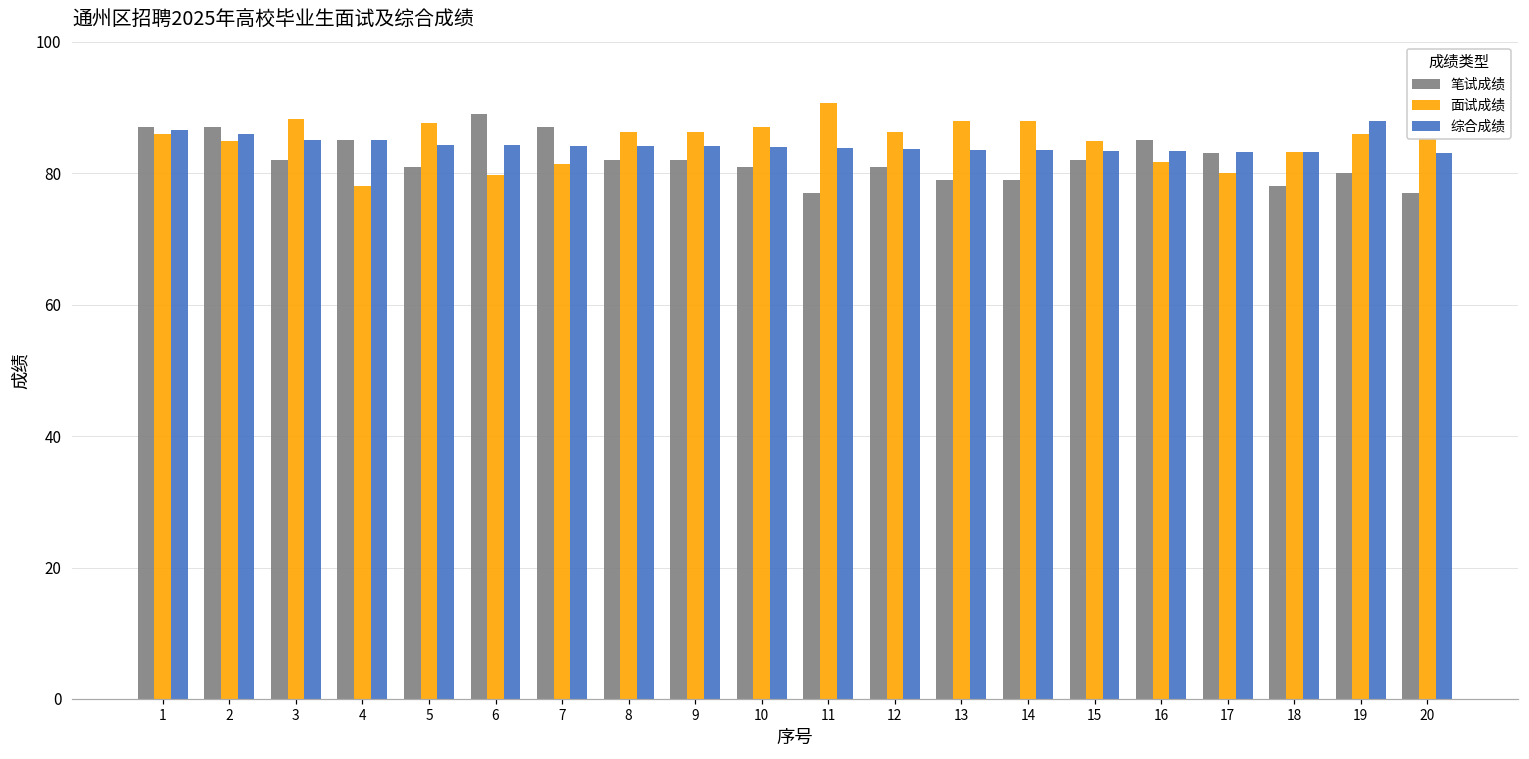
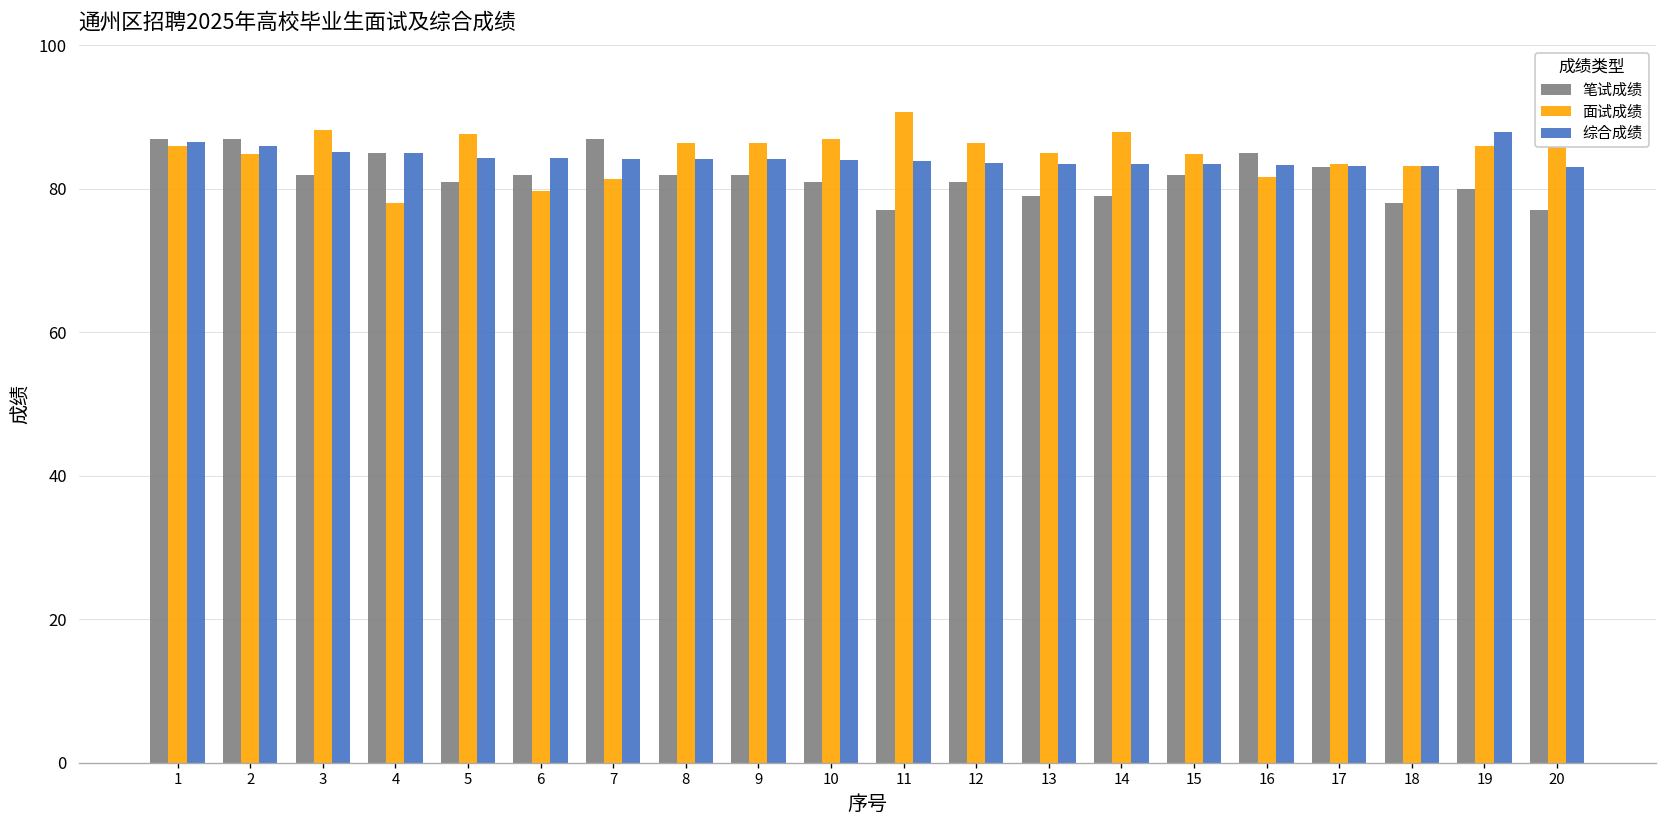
  {
    "笔试成绩": {
      "1": 87,
      "2": 87,
      "3": 82,
      "4": 85,
      "5": 81,
-     "6": 89,
+     "6": 82,
      "7": 87,
      "8": 82,
      "9": 82,
      "10": 81,
      "11": 77,
      "12": 81,
      "13": 79,
      "14": 79,
      "15": 82,
      "16": 85,
      "17": 83,
      "18": 78,
      "19": 80,
      "20": 77
    },
    "面试成绩": {
      "1": 86,
      "2": 85,
      "3": 88,
      "4": 78,
      "5": 88,
      "6": 80,
      "7": 81,
      "8": 86,
      "9": 86,
      "10": 87,
      "11": 91,
      "12": 86,
-     "13": 88,
+     "13": 85,
      "14": 88,
      "15": 85,
      "16": 82,
-     "17": 80,
+     "17": 84,
      "18": 83,
      "19": 86
    },
    "综合成绩": {
      "1": 87,
      "2": 86,
      "3": 85,
      "4": 85,
      "5": 84,
      "6": 84,
      "7": 84,
      "8": 84,
      "9": 84,
      "10": 84,
      "11": 84,
      "12": 84,
      "13": 84,
      "14": 84,
      "15": 83,
      "16": 83,
      "17": 83,
      "18": 83,
      "19": 88,
      "20": 83
    }
  }
